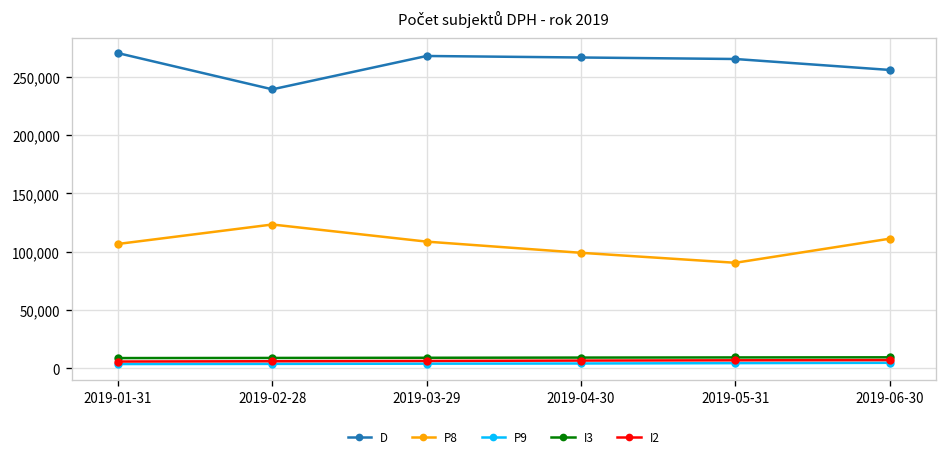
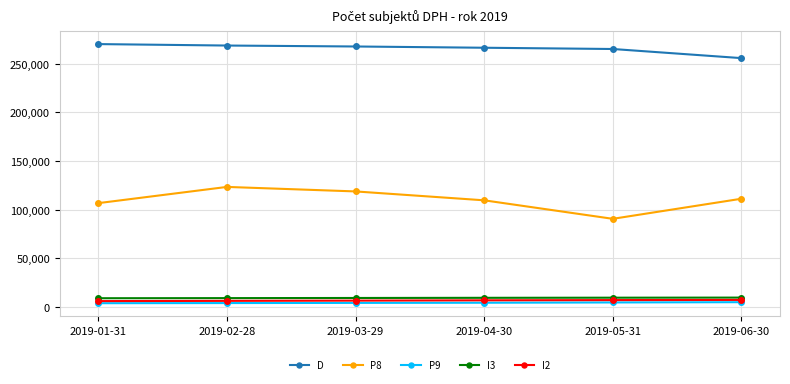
  {
    "D": {
      "2019-01-31": "270,000",
-     "2019-02-28": "240,000",
+     "2019-02-28": "270,000",
      "2019-03-29": "270,000",
      "2019-04-30": "270,000",
      "2019-05-31": "270,000",
      "2019-06-30": "260,000"
    },
    "P8": {
      "2019-01-31": "110,000",
      "2019-02-28": "120,000",
-     "2019-03-29": "110,000",
-     "2019-04-30": "100,000",
+     "2019-03-29": "120,000",
+     "2019-04-30": "110,000",
      "2019-05-31": "90,000",
      "2019-06-30": "110,000"
    },
    "I3": {
      "2019-01-31": "10,000",
      "2019-02-28": "10,000",
      "2019-03-29": "10,000"
    }
  }
